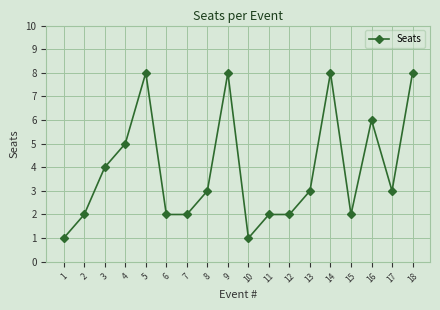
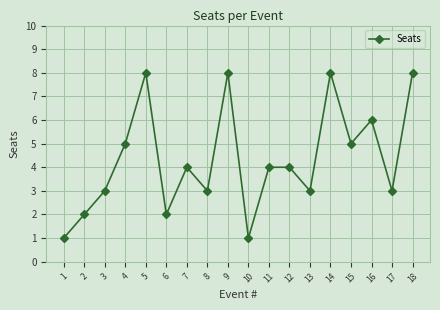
  {
    "1": 1,
    "2": 2,
-   "3": 4,
+   "3": 3,
    "4": 5,
    "5": 8,
    "6": 2,
-   "7": 2,
+   "7": 4,
    "8": 3,
    "9": 8,
    "10": 1,
-   "11": 2,
-   "12": 2,
+   "11": 4,
+   "12": 4,
    "13": 3,
    "14": 8,
-   "15": 2,
+   "15": 5,
    "16": 6,
    "17": 3,
    "18": 8
  }
